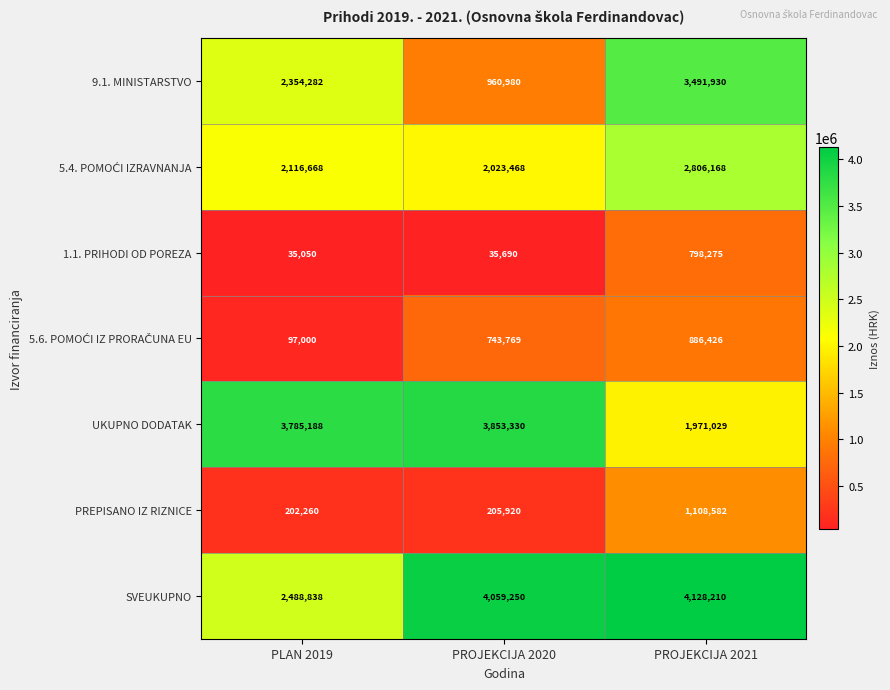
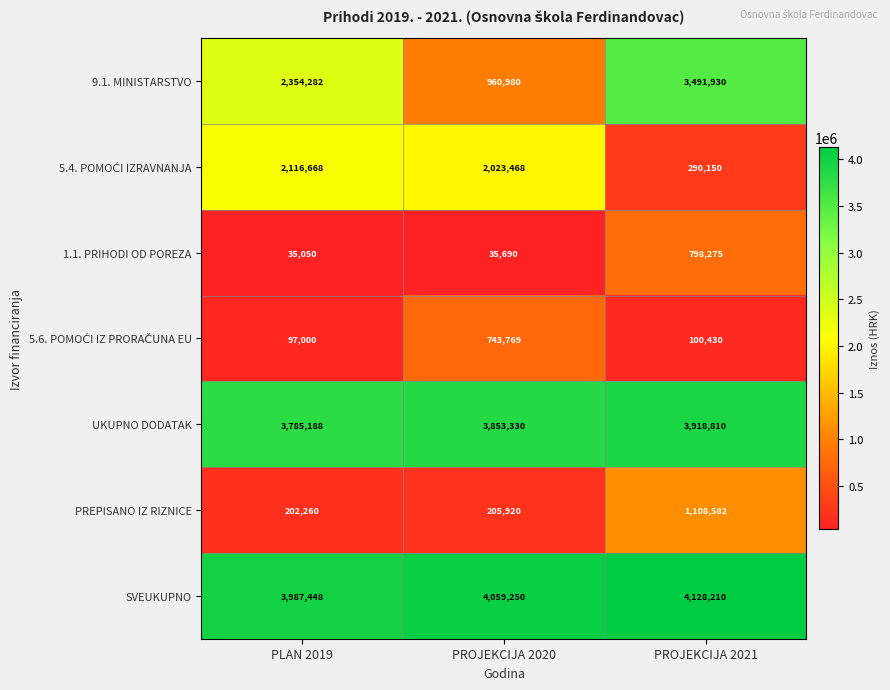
  {
    "9.1. MINISTARSTVO": {
      "PLAN 2019": "2,354,282",
      "PROJEKCIJA 2020": "960,980",
      "PROJEKCIJA 2021": "3,491,930"
    },
    "5.4. POMOĆI IZRAVNANJA": {
      "PLAN 2019": "2,116,668",
      "PROJEKCIJA 2020": "2,023,468",
-     "PROJEKCIJA 2021": "2,806,168"
+     "PROJEKCIJA 2021": "290,150"
    },
    "1.1. PRIHODI OD POREZA": {
      "PLAN 2019": "35,050",
      "PROJEKCIJA 2020": "35,690",
      "PROJEKCIJA 2021": "798,275"
    },
    "5.6. POMOĆI IZ PRORAČUNA EU": {
      "PLAN 2019": "97,000",
      "PROJEKCIJA 2020": "743,769",
-     "PROJEKCIJA 2021": "886,426"
+     "PROJEKCIJA 2021": "100,430"
    },
    "UKUPNO DODATAK": {
      "PLAN 2019": "3,785,188",
      "PROJEKCIJA 2020": "3,853,330",
-     "PROJEKCIJA 2021": "1,971,029"
+     "PROJEKCIJA 2021": "3,918,810"
    },
    "PREPISANO IZ RIZNICE": {
      "PLAN 2019": "202,260",
      "PROJEKCIJA 2020": "205,920",
      "PROJEKCIJA 2021": "1,108,582"
    },
    "SVEUKUPNO": {
-     "PLAN 2019": "2,488,838",
+     "PLAN 2019": "3,987,448",
      "PROJEKCIJA 2020": "4,059,250",
      "PROJEKCIJA 2021": "4,128,210"
    }
  }
